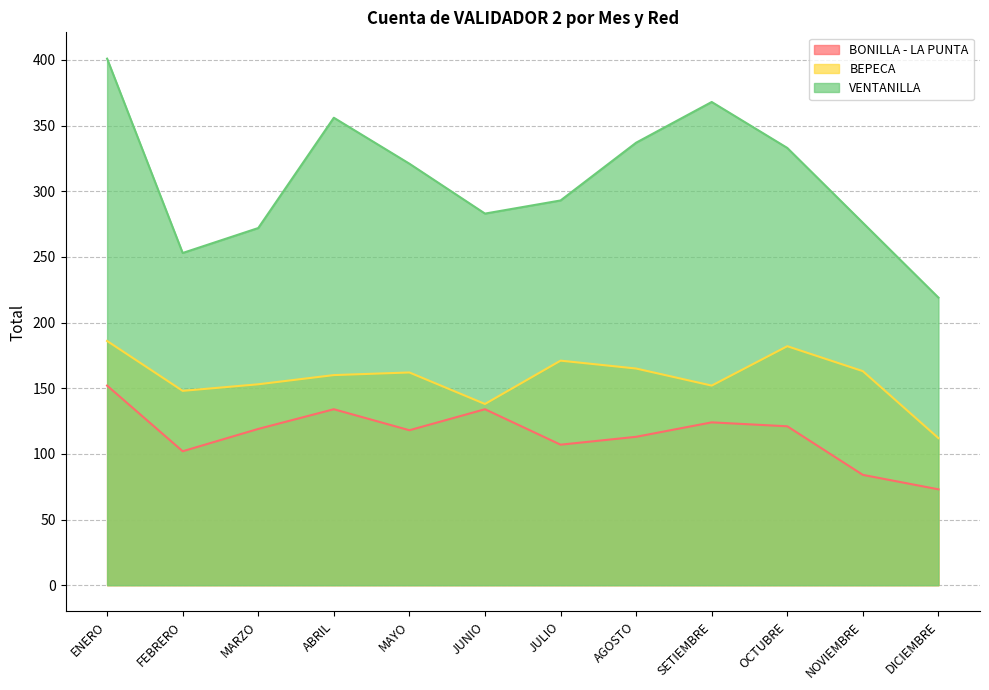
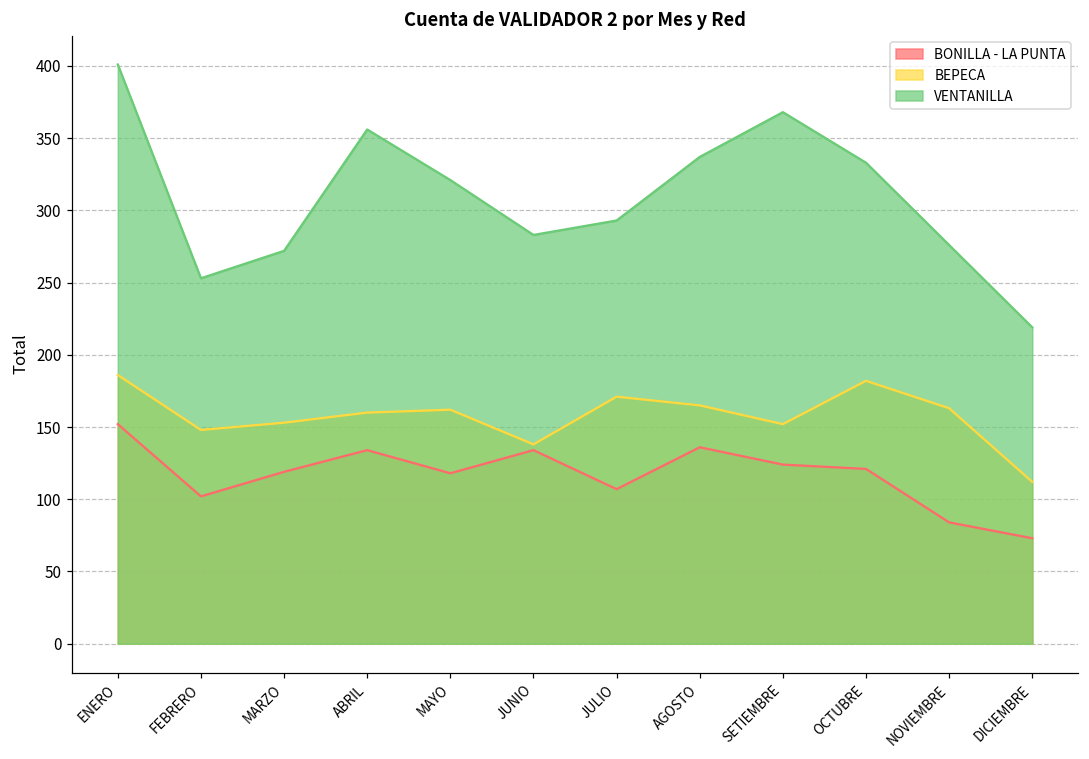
  {
    "BONILLA - LA PUNTA": {
      "ENERO": 152,
      "FEBRERO": 102,
      "MARZO": 119,
      "ABRIL": 134,
      "MAYO": 118,
      "JUNIO": 134,
      "JULIO": 107,
-     "AGOSTO": 113,
+     "AGOSTO": 136,
      "SETIEMBRE": 124,
      "OCTUBRE": 121,
      "NOVIEMBRE": 84,
      "DICIEMBRE": 73
    },
    "BEPECA": {
      "ENERO": 186,
      "FEBRERO": 148,
      "MARZO": 153,
      "ABRIL": 160,
      "MAYO": 162,
      "JUNIO": 138,
      "JULIO": 171,
      "AGOSTO": 165,
      "SETIEMBRE": 152,
      "OCTUBRE": 182,
      "NOVIEMBRE": 163,
      "DICIEMBRE": 112
    },
    "VENTANILLA": {
      "ENERO": 401,
      "FEBRERO": 253,
      "MARZO": 272,
      "ABRIL": 356,
      "MAYO": 321,
      "JUNIO": 283,
      "JULIO": 293,
      "AGOSTO": 337,
      "SETIEMBRE": 368,
      "OCTUBRE": 333,
      "NOVIEMBRE": 276,
      "DICIEMBRE": 219
    }
  }
